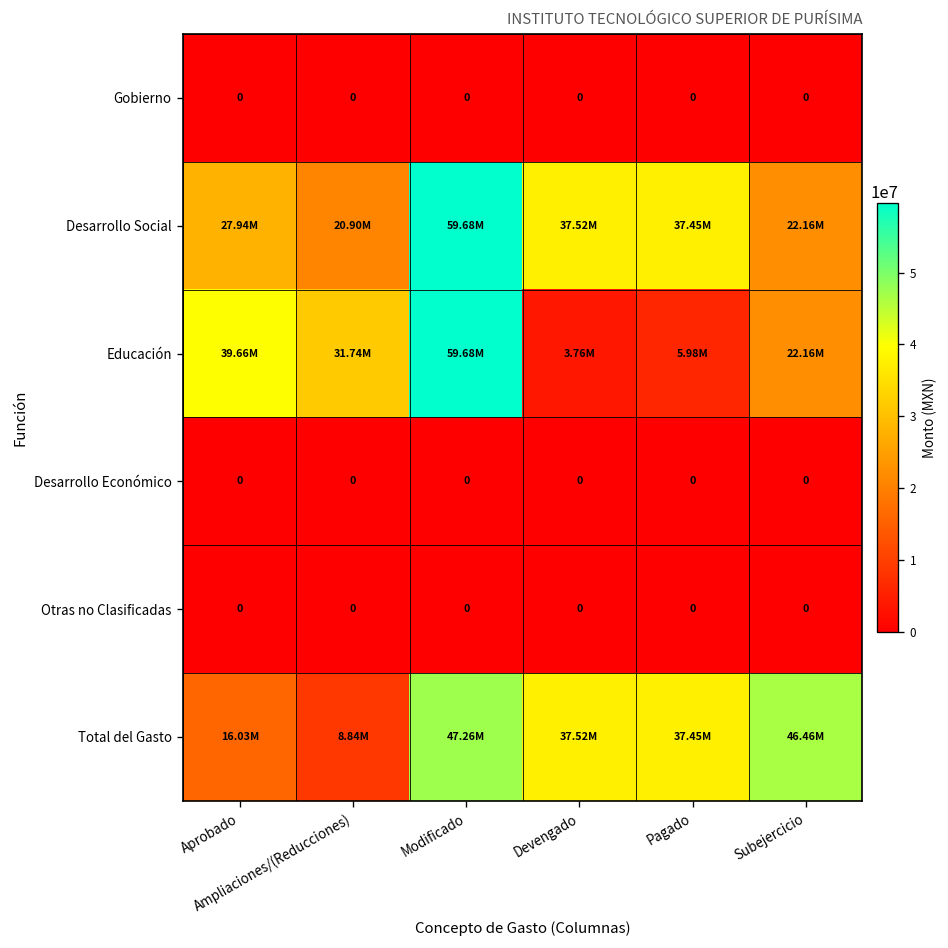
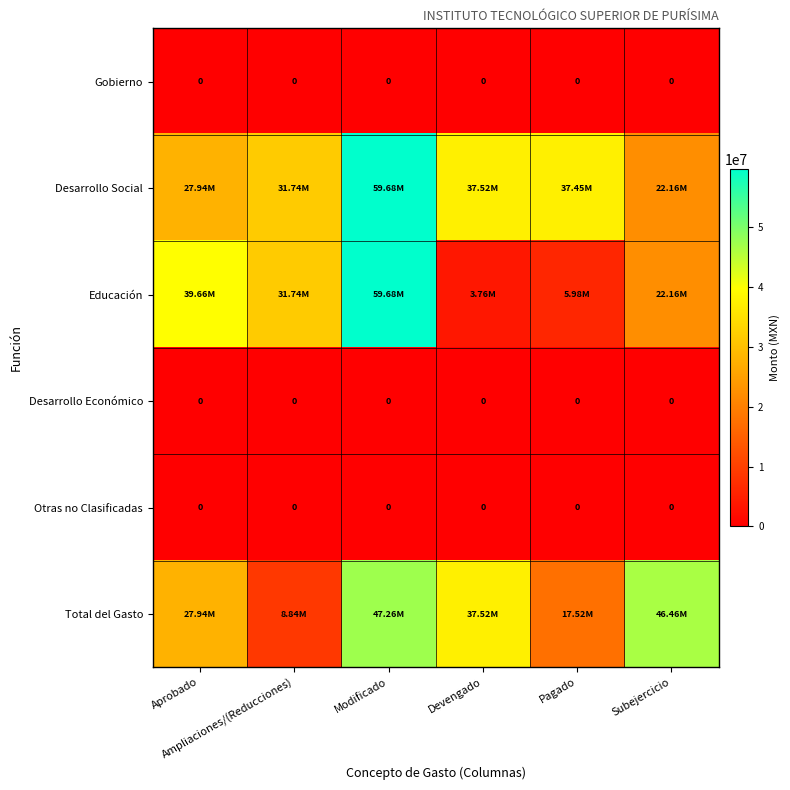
  {
    "Gobierno": {
      "Aprobado": "0",
      "Ampliaciones/(Reducciones)": "0",
      "Modificado": "0",
      "Devengado": "0",
      "Pagado": "0",
      "Subejercicio": "0"
    },
    "Desarrollo Social": {
      "Aprobado": "27.94M",
-     "Ampliaciones/(Reducciones)": "20.90M",
+     "Ampliaciones/(Reducciones)": "31.74M",
      "Modificado": "59.68M",
      "Devengado": "37.52M",
      "Pagado": "37.45M",
      "Subejercicio": "22.16M"
    },
    "Educación": {
      "Aprobado": "39.66M",
      "Ampliaciones/(Reducciones)": "31.74M",
      "Modificado": "59.68M",
      "Devengado": "3.76M",
      "Pagado": "5.98M",
      "Subejercicio": "22.16M"
    },
    "Desarrollo Económico": {
      "Aprobado": "0",
      "Ampliaciones/(Reducciones)": "0",
      "Modificado": "0",
      "Devengado": "0",
      "Pagado": "0",
      "Subejercicio": "0"
    },
    "Otras no Clasificadas": {
      "Aprobado": "0",
      "Ampliaciones/(Reducciones)": "0",
      "Modificado": "0",
      "Devengado": "0",
      "Pagado": "0",
      "Subejercicio": "0"
    },
    "Total del Gasto": {
-     "Aprobado": "16.03M",
+     "Aprobado": "27.94M",
      "Ampliaciones/(Reducciones)": "8.84M",
      "Modificado": "47.26M",
      "Devengado": "37.52M",
-     "Pagado": "37.45M",
+     "Pagado": "17.52M",
      "Subejercicio": "46.46M"
    }
  }
